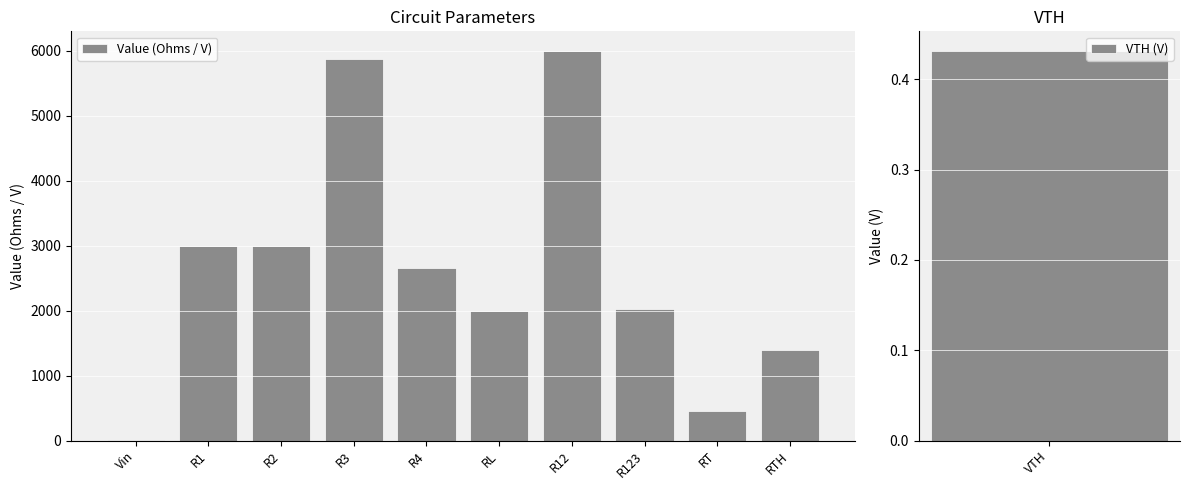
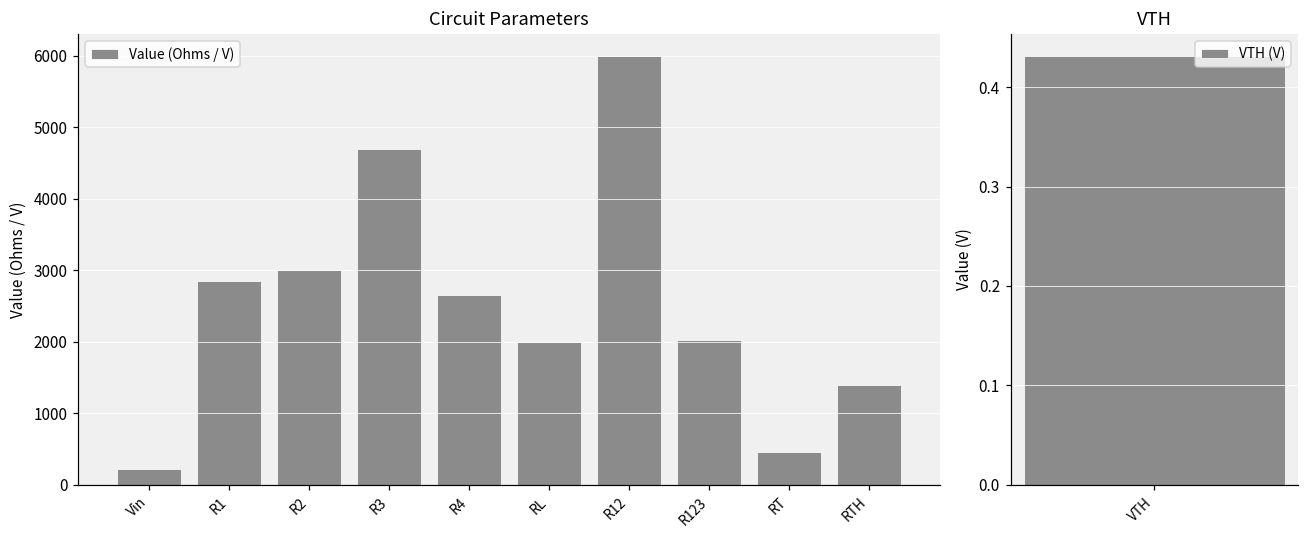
  {
    "Circuit Parameters": {
-     "Vin": 0,
-     "R1": 3000,
+     "Vin": 200,
+     "R1": 2800,
      "R2": 3000,
-     "R3": 5900,
+     "R3": 4700,
      "R4": 2700,
      "RL": 2000,
      "R12": 6000,
      "R123": 2000,
      "RT": 500,
      "RTH": 1400
    },
    "VTH": {
      "VTH": 0.43
    }
  }
